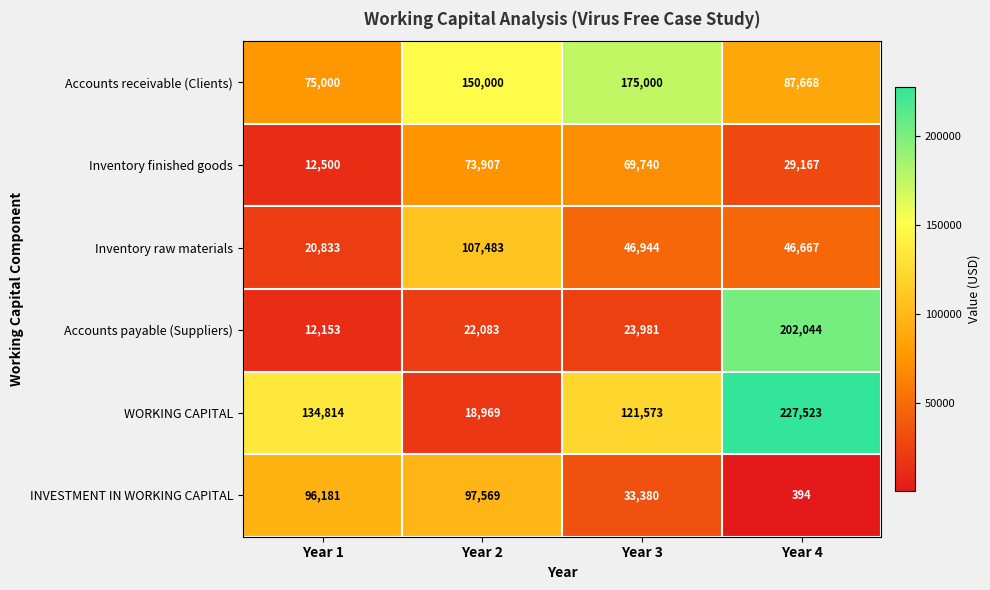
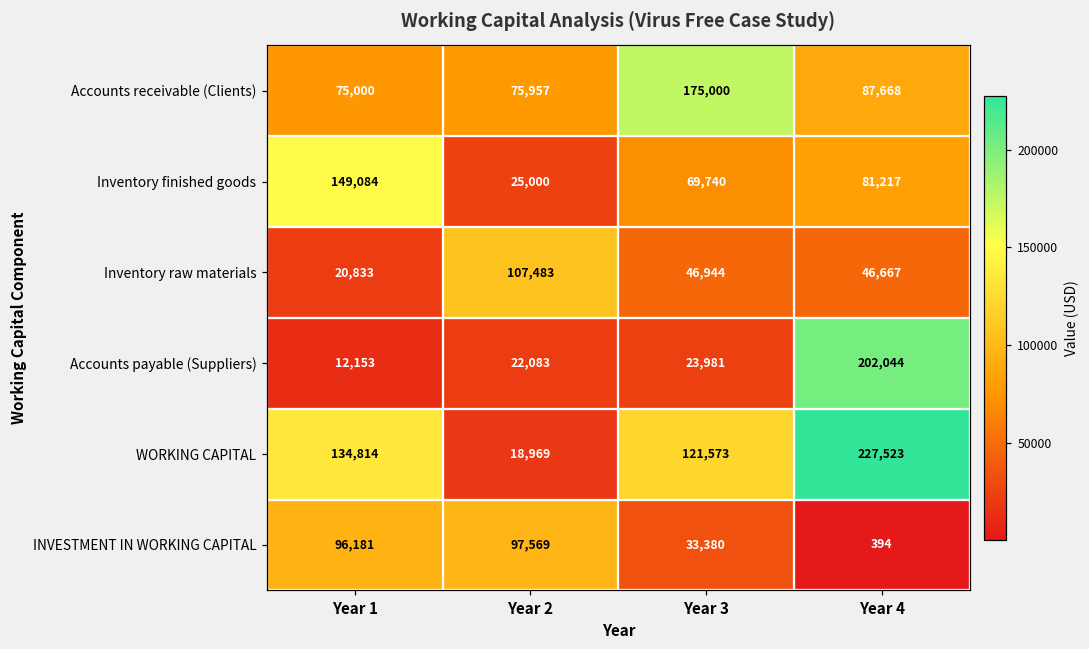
  {
    "Accounts receivable (Clients)": {
      "Year 1": "75,000",
-     "Year 2": "150,000",
+     "Year 2": "75,957",
      "Year 3": "175,000",
      "Year 4": "87,668"
    },
    "Inventory finished goods": {
-     "Year 1": "12,500",
-     "Year 2": "73,907",
+     "Year 1": "149,084",
+     "Year 2": "25,000",
      "Year 3": "69,740",
-     "Year 4": "29,167"
+     "Year 4": "81,217"
    },
    "Inventory raw materials": {
      "Year 1": "20,833",
      "Year 2": "107,483",
      "Year 3": "46,944",
      "Year 4": "46,667"
    },
    "Accounts payable (Suppliers)": {
      "Year 1": "12,153",
      "Year 2": "22,083",
      "Year 3": "23,981",
      "Year 4": "202,044"
    },
    "WORKING CAPITAL": {
      "Year 1": "134,814",
      "Year 2": "18,969",
      "Year 3": "121,573",
      "Year 4": "227,523"
    },
    "INVESTMENT IN WORKING CAPITAL": {
      "Year 1": "96,181",
      "Year 2": "97,569",
      "Year 3": "33,380",
      "Year 4": "394"
    }
  }
